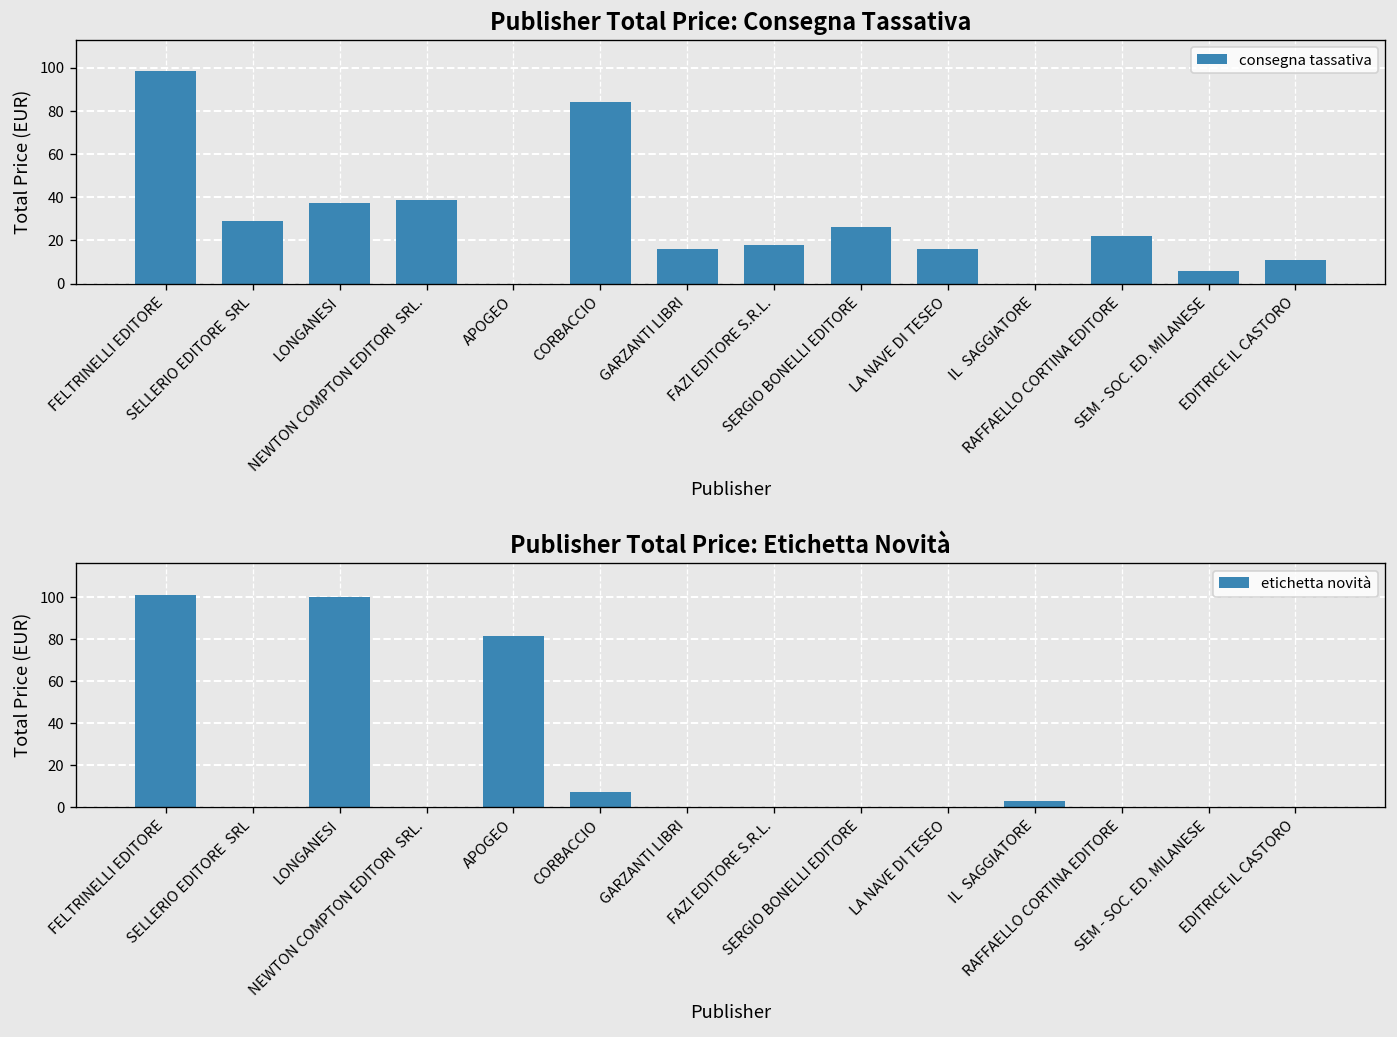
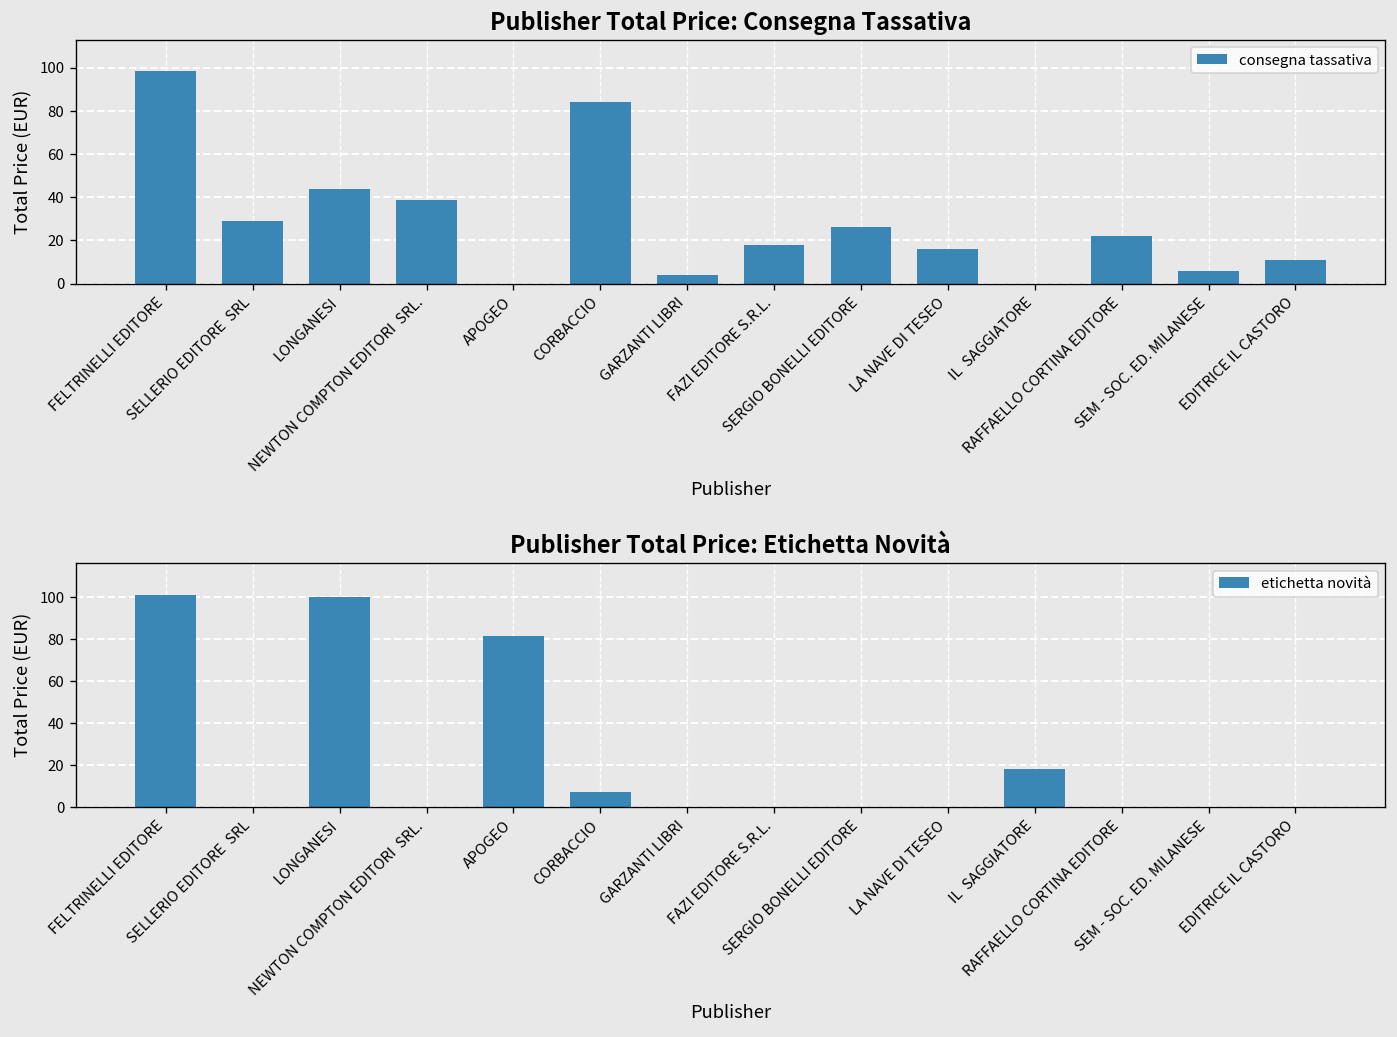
  {
    "Publisher Total Price: Consegna Tassativa": {
      "FELTRINELLI EDITORE": 98,
      "SELLERIO EDITORE SRL": 29,
-     "LONGANESI": 37,
+     "LONGANESI": 44,
      "NEWTON COMPTON EDITORI SRL.": 39,
      "APOGEO": 0,
      "CORBACCIO": 84,
-     "GARZANTI LIBRI": 16,
+     "GARZANTI LIBRI": 4,
      "FAZI EDITORE S.R.L.": 18,
      "SERGIO BONELLI EDITORE": 26,
      "LA NAVE DI TESEO": 16,
      "IL SAGGIATORE": 0,
      "RAFFAELLO CORTINA EDITORE": 22,
      "SEM - SOC. ED. MILANESE": 6,
      "EDITRICE IL CASTORO": 11
    },
    "Publisher Total Price: Etichetta Novità": {
      "FELTRINELLI EDITORE": 101,
      "SELLERIO EDITORE SRL": 0,
      "LONGANESI": 100,
      "NEWTON COMPTON EDITORI SRL.": 0,
      "APOGEO": 82,
      "CORBACCIO": 7,
      "GARZANTI LIBRI": 0,
      "FAZI EDITORE S.R.L.": 0,
      "SERGIO BONELLI EDITORE": 0,
      "LA NAVE DI TESEO": 0,
-     "IL SAGGIATORE": 3,
+     "IL SAGGIATORE": 18,
      "RAFFAELLO CORTINA EDITORE": 0,
      "SEM - SOC. ED. MILANESE": 0,
      "EDITRICE IL CASTORO": 0
    }
  }
